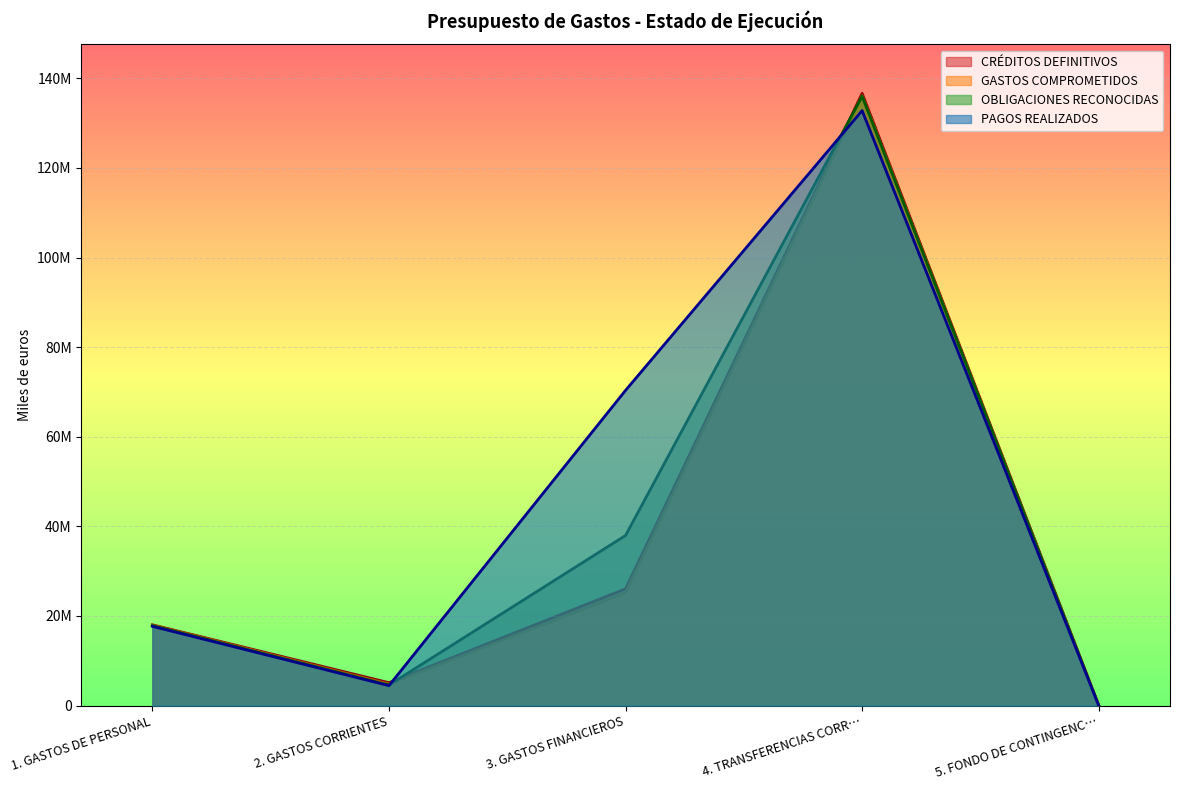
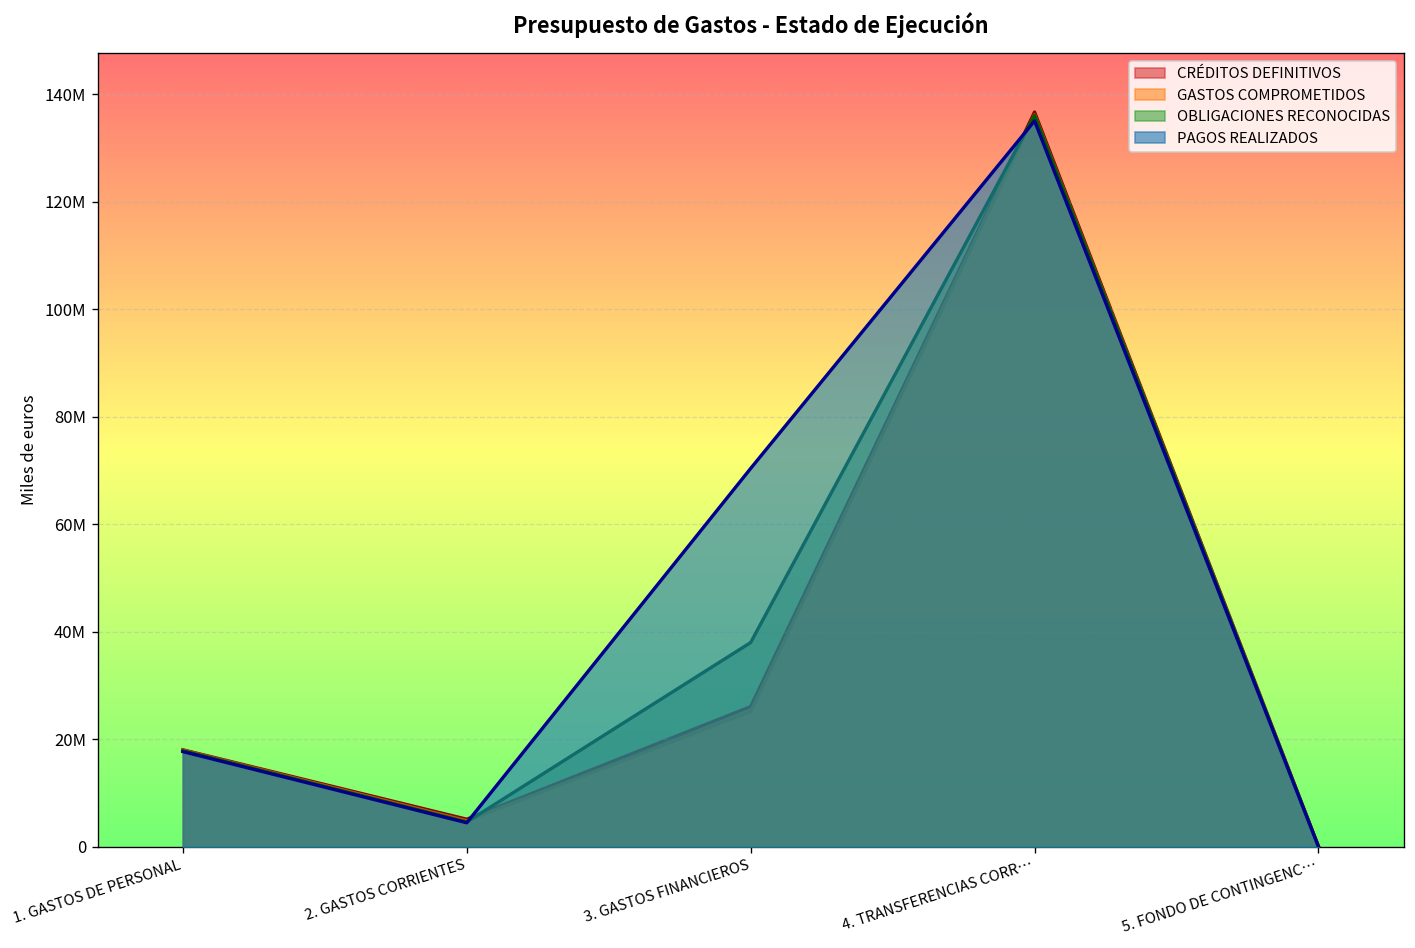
  {
    "CRÉDITOS DEFINITIVOS": {
      "3. GASTOS FINANCIEROS": 26000000
    },
    "GASTOS COMPROMETIDOS": {
      "3. GASTOS FINANCIEROS": 25000000
    },
    "OBLIGACIONES RECONOCIDAS": {
      "3. GASTOS FINANCIEROS": 38000000
    },
    "PAGOS REALIZADOS": {
      "3. GASTOS FINANCIEROS": 70000000,
-     "4. TRANSFERENCIAS CORR…": 133000000
+     "4. TRANSFERENCIAS CORR…": 135000000
    }
  }
